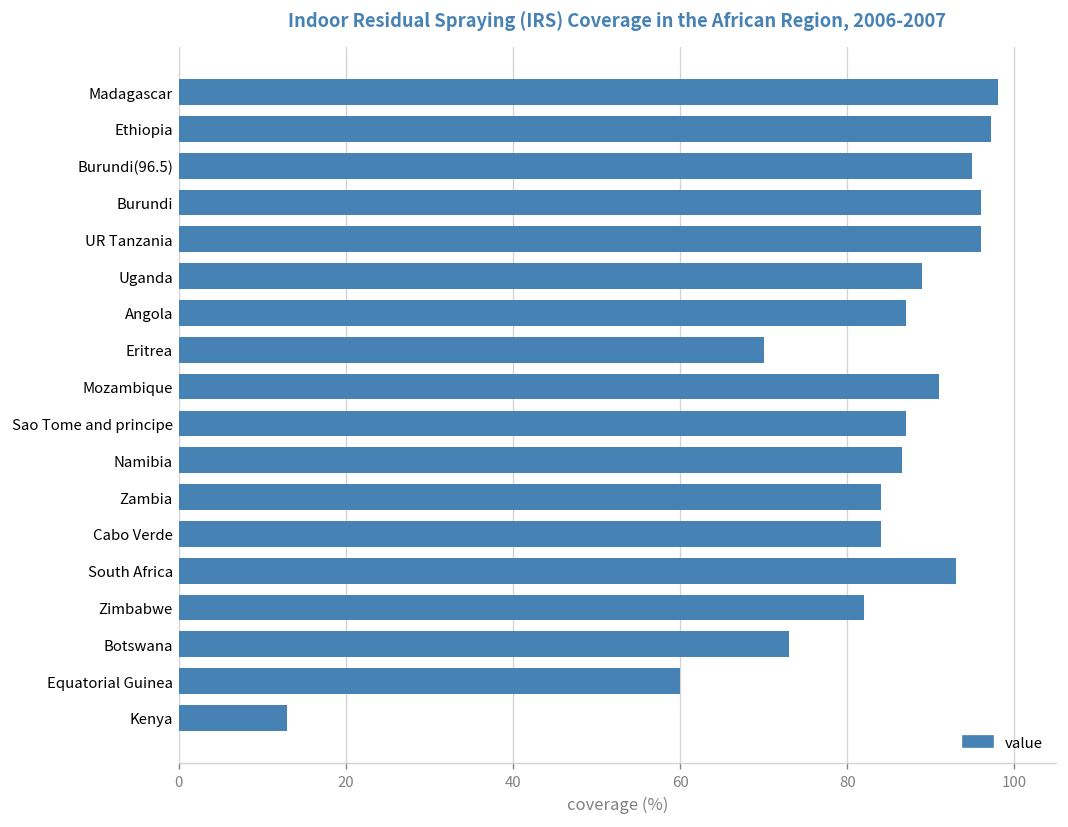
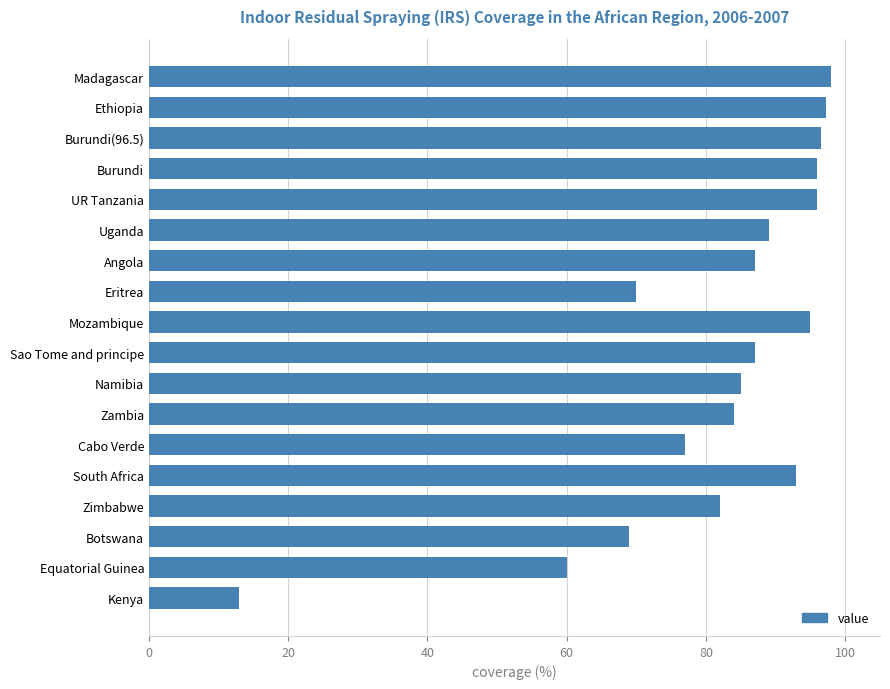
  {
    "Madagascar": 98,
    "Ethiopia": 97,
-   "Burundi(96.5)": 95,
+   "Burundi(96.5)": 97,
    "Burundi": 96,
    "UR Tanzania": 96,
    "Uganda": 89,
    "Angola": 87,
    "Eritrea": 70,
-   "Mozambique": 91,
+   "Mozambique": 95,
    "Sao Tome and principe": 87,
-   "Namibia": 87,
+   "Namibia": 85,
    "Zambia": 84,
-   "Cabo Verde": 84,
+   "Cabo Verde": 77,
    "South Africa": 93,
    "Zimbabwe": 82,
-   "Botswana": 73,
+   "Botswana": 69,
    "Equatorial Guinea": 60,
    "Kenya": 13
  }
